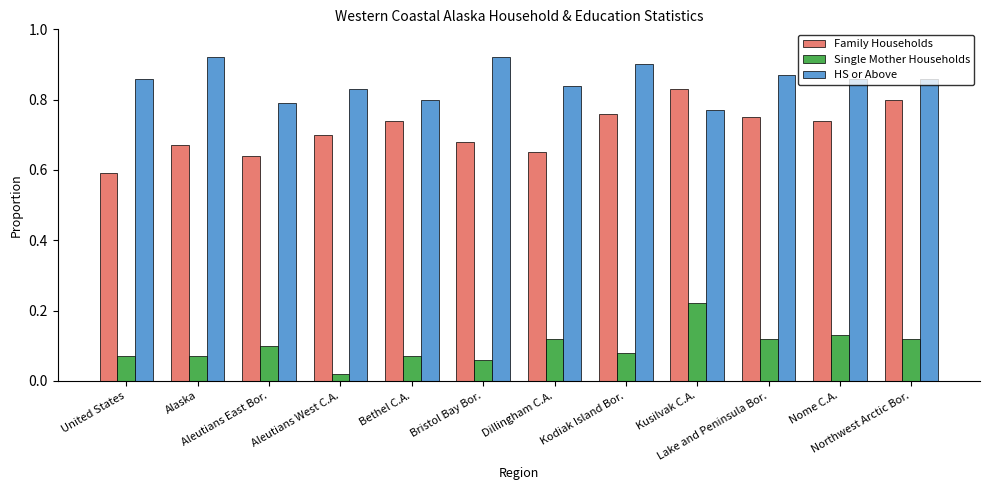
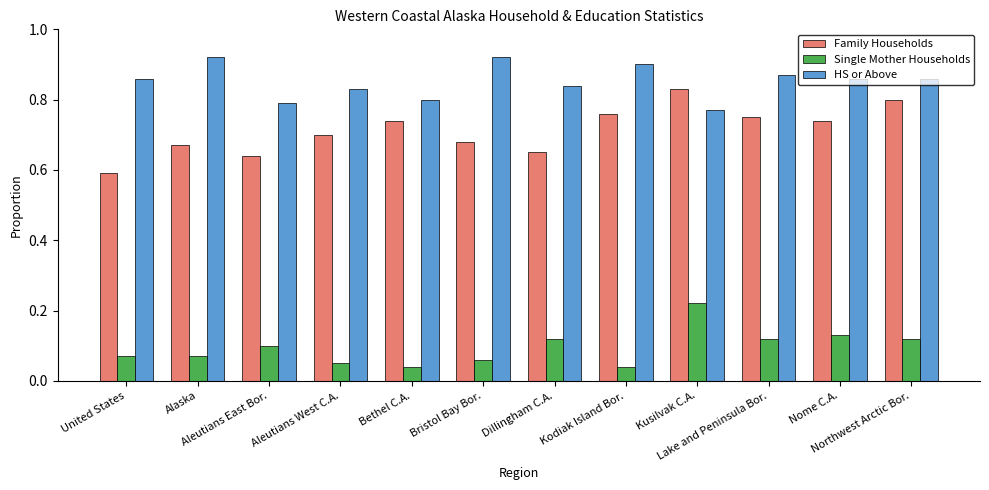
  {
    "Family Households": {
      "United States": 0.59,
      "Alaska": 0.67,
      "Aleutians East Bor.": 0.64,
      "Aleutians West C.A.": 0.70,
      "Bethel C.A.": 0.74,
      "Bristol Bay Bor.": 0.68,
      "Dillingham C.A.": 0.65,
      "Kodiak Island Bor.": 0.76,
      "Kusilvak C.A.": 0.83,
      "Lake and Peninsula Bor.": 0.75,
      "Nome C.A.": 0.74,
      "Northwest Arctic Bor.": 0.80
    },
    "Single Mother Households": {
      "United States": 0.07,
      "Alaska": 0.07,
      "Aleutians East Bor.": 0.10,
-     "Aleutians West C.A.": 0.02,
-     "Bethel C.A.": 0.07,
+     "Aleutians West C.A.": 0.05,
+     "Bethel C.A.": 0.04,
      "Bristol Bay Bor.": 0.06,
      "Dillingham C.A.": 0.12,
-     "Kodiak Island Bor.": 0.08,
+     "Kodiak Island Bor.": 0.04,
      "Kusilvak C.A.": 0.22,
      "Lake and Peninsula Bor.": 0.12,
      "Nome C.A.": 0.13,
      "Northwest Arctic Bor.": 0.12
    },
    "HS or Above": {
      "United States": 0.86,
      "Alaska": 0.92,
      "Aleutians East Bor.": 0.79,
      "Aleutians West C.A.": 0.83,
      "Bethel C.A.": 0.80,
      "Bristol Bay Bor.": 0.92,
      "Dillingham C.A.": 0.84,
      "Kodiak Island Bor.": 0.90,
      "Kusilvak C.A.": 0.77,
      "Lake and Peninsula Bor.": 0.87
    }
  }
